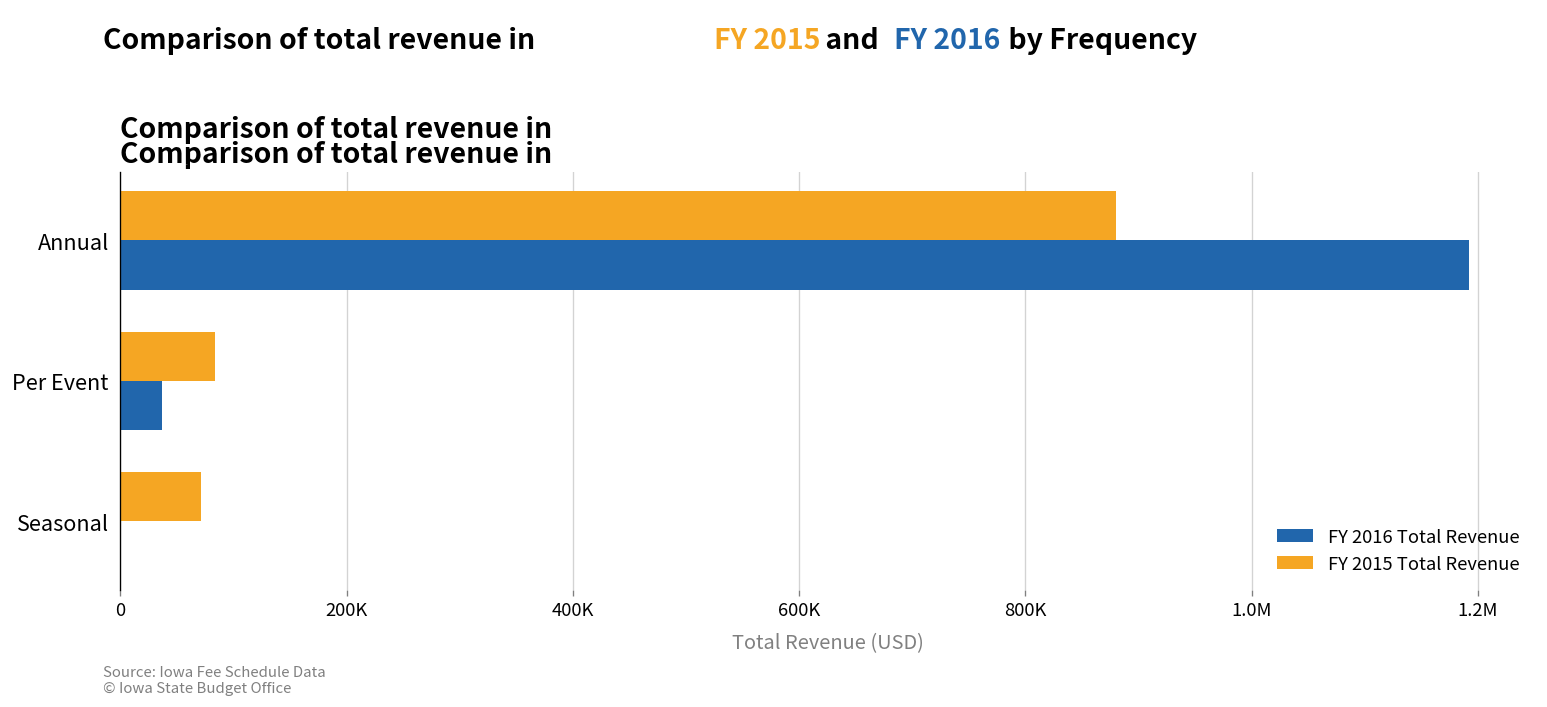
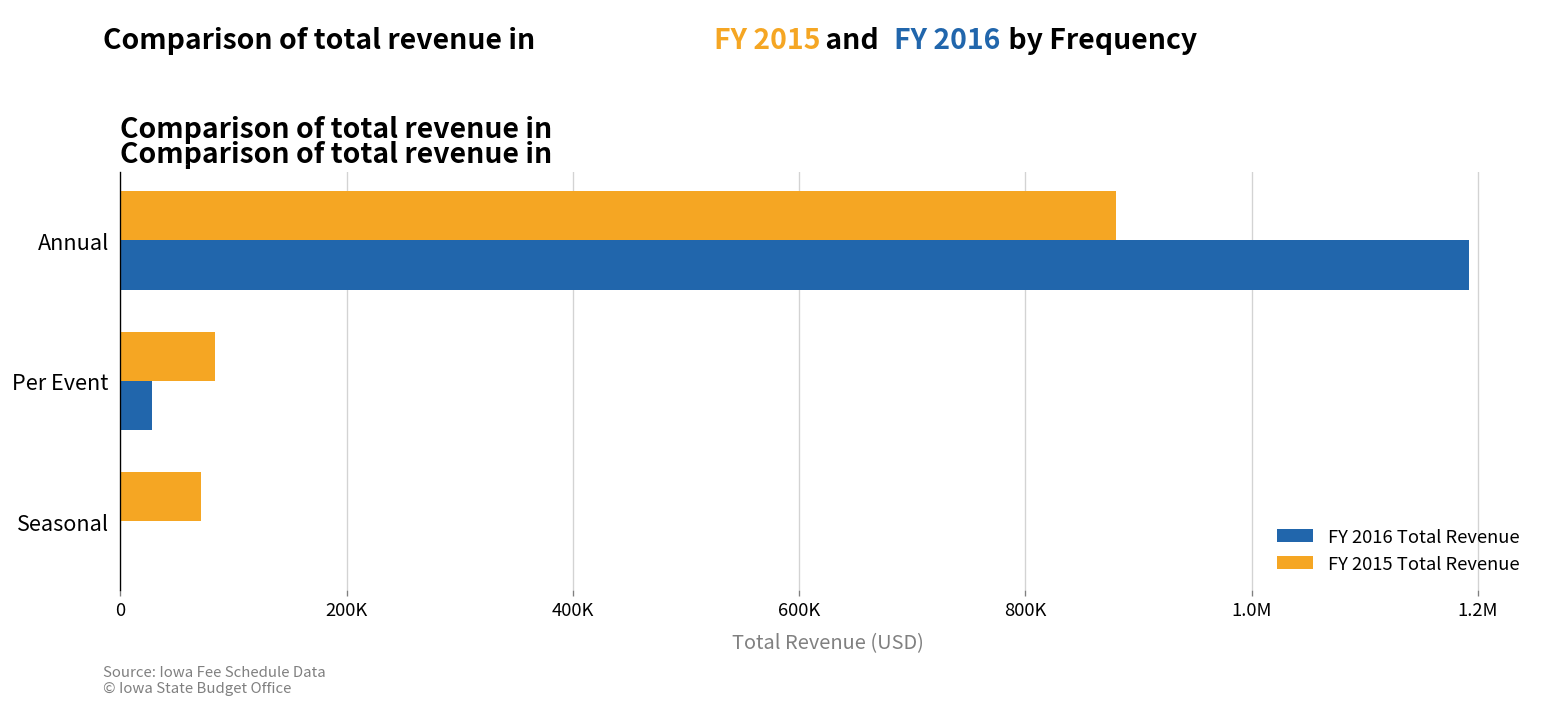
  {
    "FY 2016 Total Revenue": {
      "Annual": 1190000,
-     "Per Event": 40000,
+     "Per Event": 30000,
      "Seasonal": 0
    },
    "FY 2015 Total Revenue": {
      "Annual": 880000,
      "Per Event": 80000,
      "Seasonal": 70000
    }
  }
